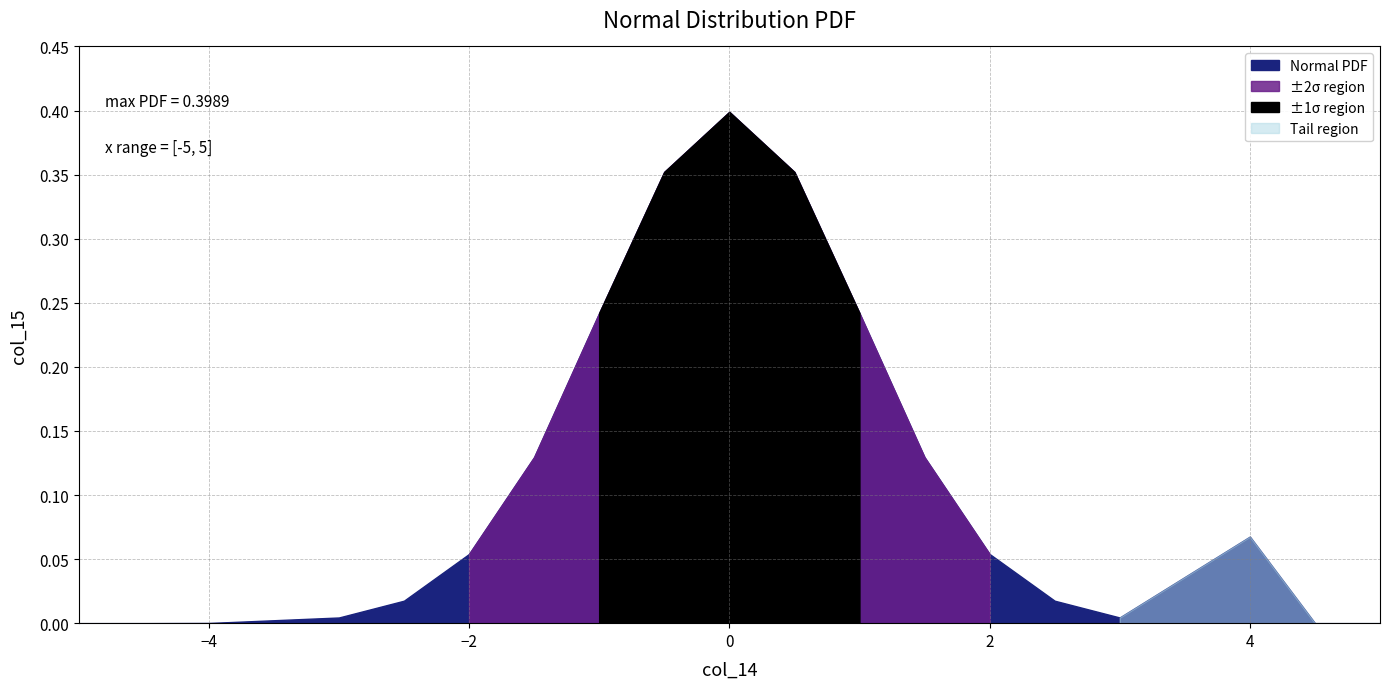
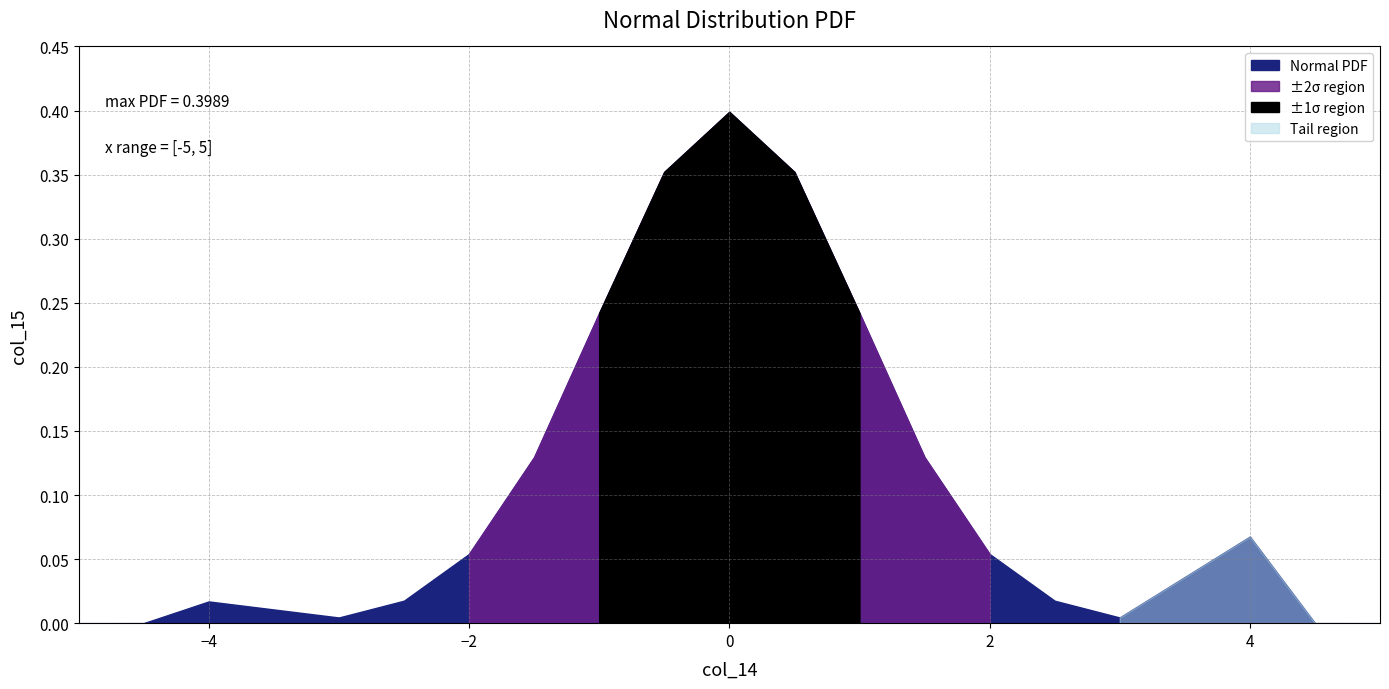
  {
    "Normal PDF": {
-     "−4": 0.000
+     "−4": 0.017
    }
  }
